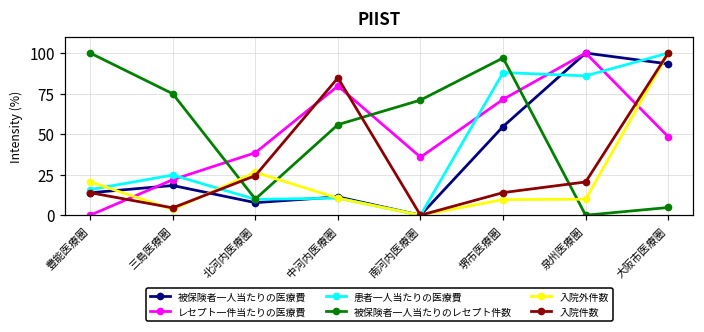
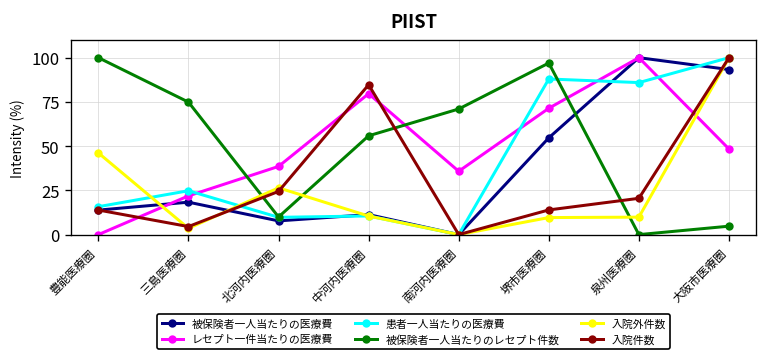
  {
    "被保険者一人当たりの医療費": {
      "三島医療圏": 18,
      "北河内医療圏": 8,
      "堺市医療圏": 55,
      "大阪市医療圏": 93
    },
    "レセプト一件当たりの医療費": {
      "豊能医療圏": 0,
      "三島医療圏": 22,
      "北河内医療圏": 39,
      "中河内医療圏": 80,
      "南河内医療圏": 36,
      "堺市医療圏": 71,
      "大阪市医療圏": 48
    },
    "患者一人当たりの医療費": {
      "豊能医療圏": 16,
      "三島医療圏": 25,
      "堺市医療圏": 88,
      "泉州医療圏": 86
    },
    "被保険者一人当たりのレセプト件数": {
      "豊能医療圏": 100,
      "三島医療圏": 75,
      "中河内医療圏": 56,
      "南河内医療圏": 71,
      "堺市医療圏": 97,
      "泉州医療圏": 0,
      "大阪市医療圏": 5
    },
    "入院外件数": {
-     "豊能医療圏": 21,
+     "豊能医療圏": 46,
      "北河内医療圏": 26,
      "堺市医療圏": 10,
      "泉州医療圏": 10
    },
    "入院件数": {
      "北河内医療圏": 24,
      "中河内医療圏": 85,
      "堺市医療圏": 14,
      "泉州医療圏": 21
    }
  }
